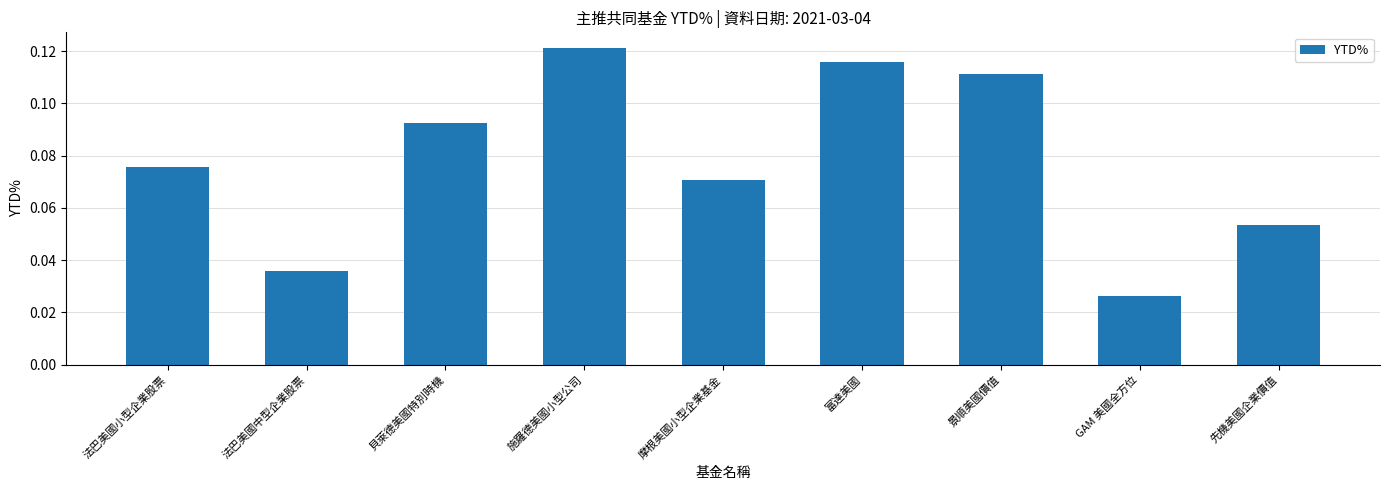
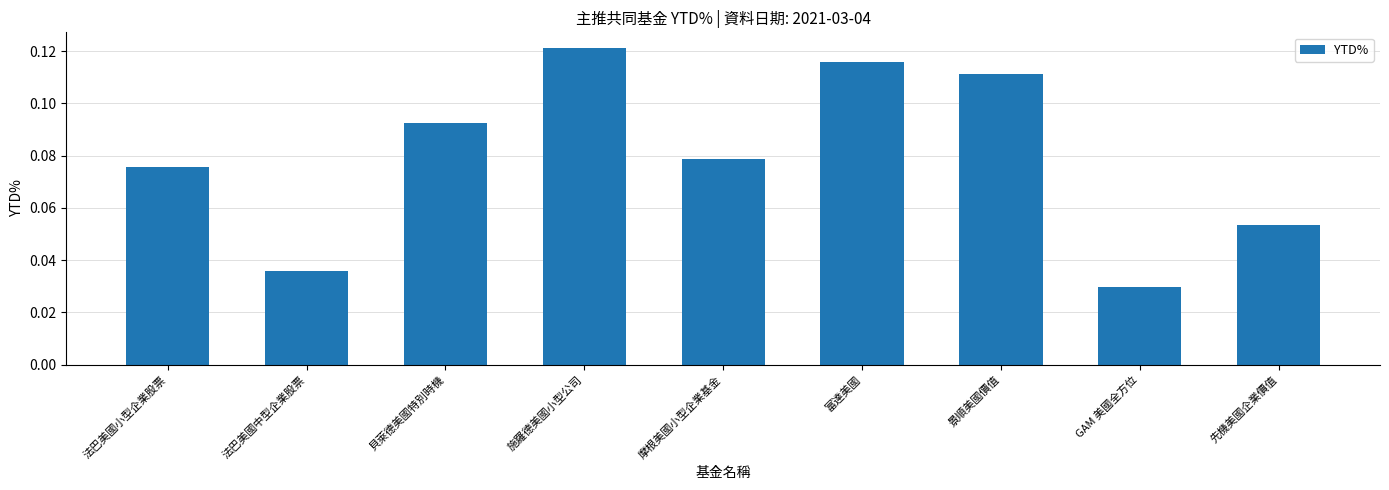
  {
    "法巴美國小型企業股票": 0.076,
    "法巴美國中型企業股票": 0.036,
    "貝萊德美國特別時機": 0.092,
    "施羅德美國小型公司": 0.121,
-   "摩根美國小型企業基金": 0.071,
+   "摩根美國小型企業基金": 0.079,
    "富達美國": 0.116,
    "景順美國價值": 0.111,
-   "GAM 美國全方位": 0.026,
+   "GAM 美國全方位": 0.030,
    "先機美國企業價值": 0.054
  }
